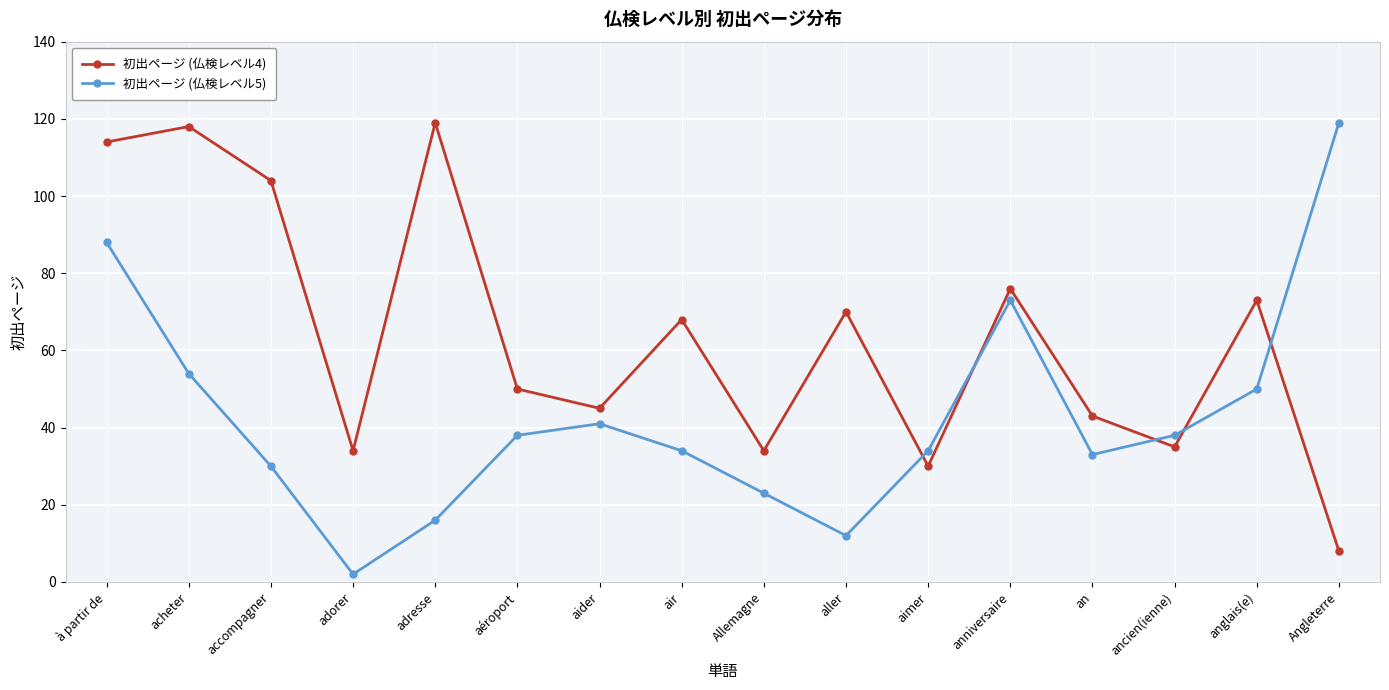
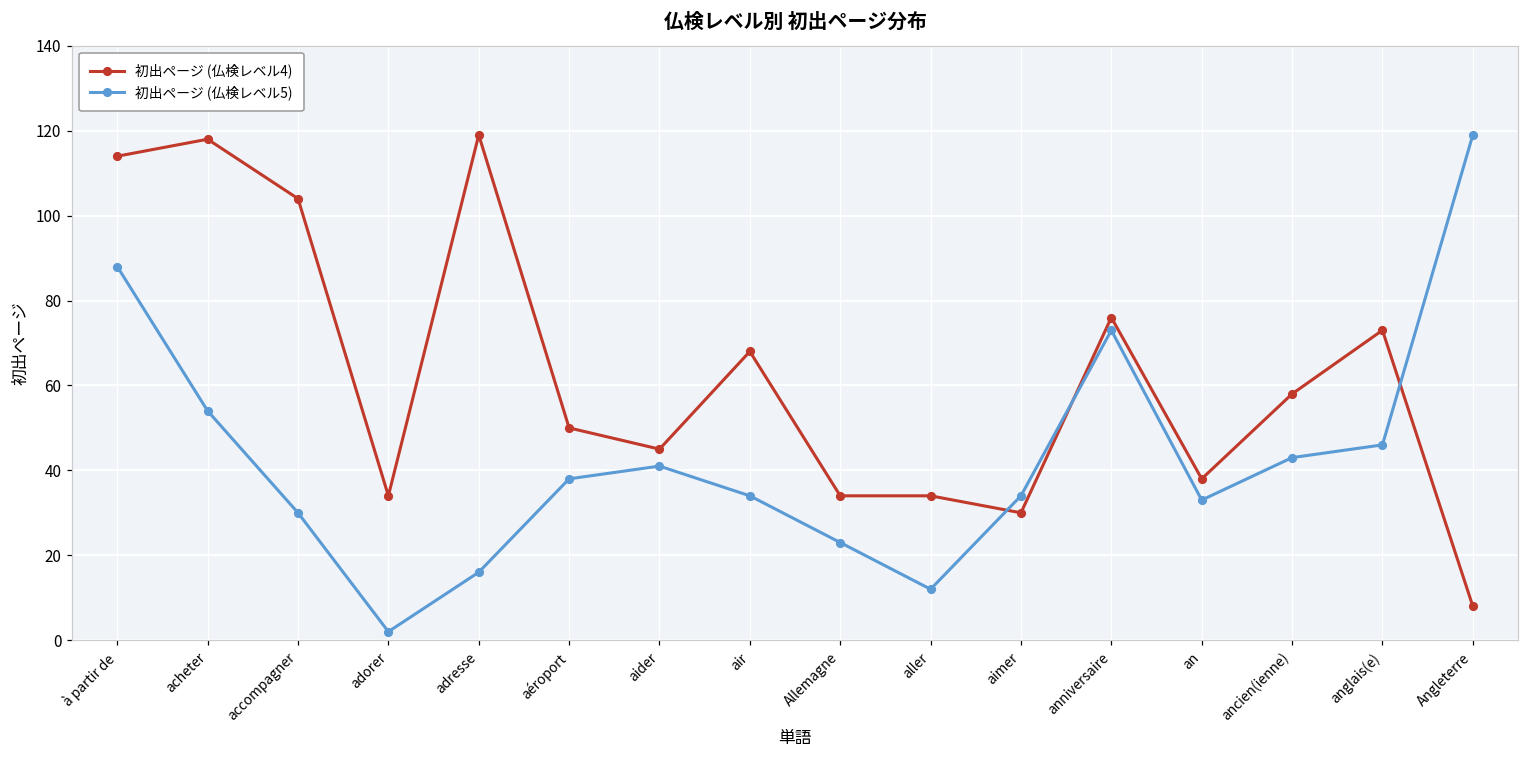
  {
    "初出ページ (仏検レベル4)": {
      "à partir de": 114,
      "acheter": 118,
      "accompagner": 104,
      "adorer": 34,
      "adresse": 119,
      "aéroport": 50,
      "aider": 45,
      "air": 68,
      "Allemagne": 34,
-     "aller": 70,
+     "aller": 34,
      "aimer": 30,
      "anniversaire": 76,
-     "an": 43,
-     "ancien(ienne)": 35,
+     "an": 38,
+     "ancien(ienne)": 58,
      "anglais(e)": 73,
      "Angleterre": 8
    },
    "初出ページ (仏検レベル5)": {
      "à partir de": 88,
      "acheter": 54,
      "accompagner": 30,
      "adorer": 2,
      "adresse": 16,
      "aéroport": 38,
      "aider": 41,
      "air": 34,
      "Allemagne": 23,
      "aller": 12,
      "aimer": 34,
      "anniversaire": 73,
      "an": 33,
-     "ancien(ienne)": 38,
-     "anglais(e)": 50,
+     "ancien(ienne)": 43,
+     "anglais(e)": 46,
      "Angleterre": 119
    }
  }
